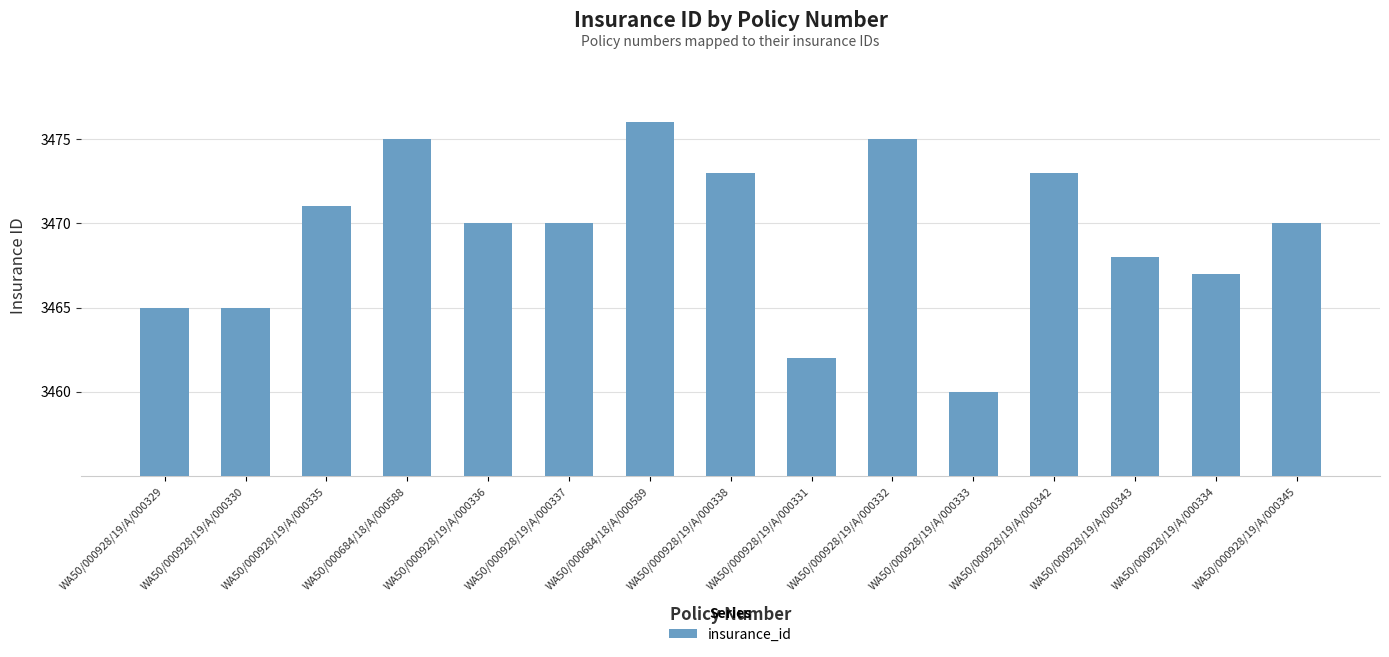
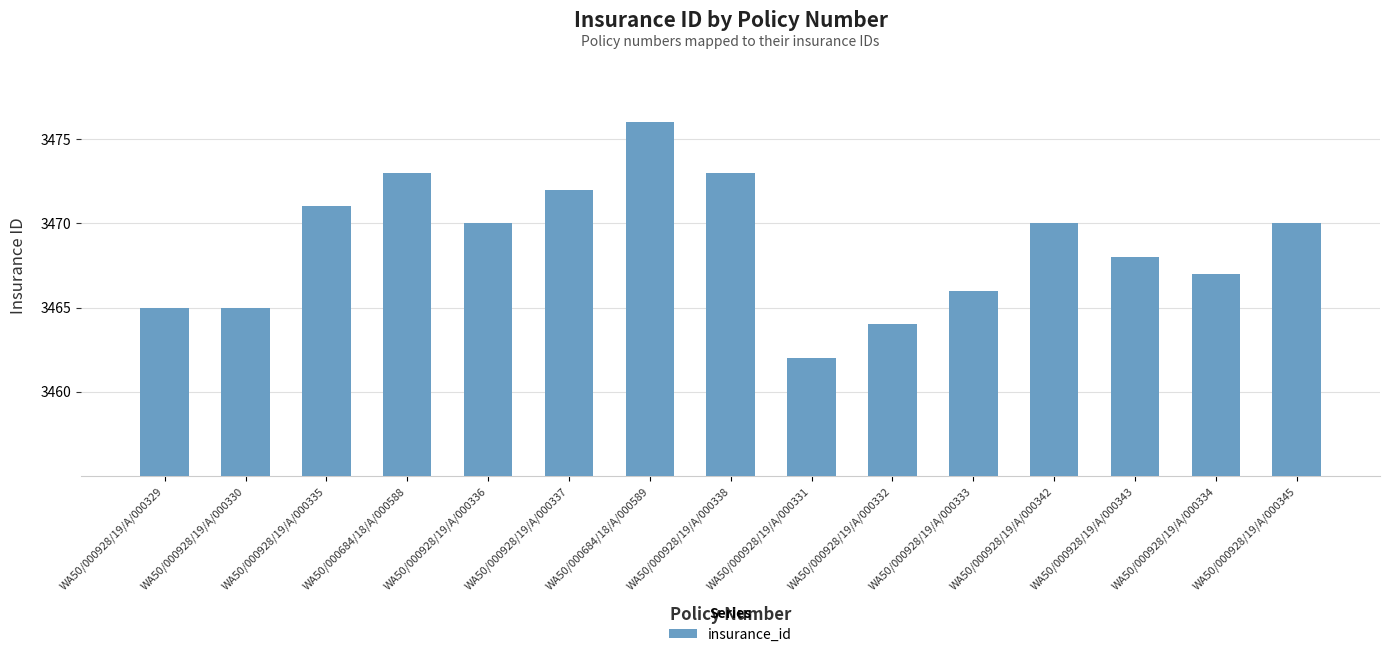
  {
    "WA50/000928/19/A/000329": 3465,
    "WA50/000928/19/A/000330": 3465,
    "WA50/000928/19/A/000335": 3471,
-   "WA50/000684/18/A/000588": 3475,
+   "WA50/000684/18/A/000588": 3473,
    "WA50/000928/19/A/000336": 3470,
-   "WA50/000928/19/A/000337": 3470,
+   "WA50/000928/19/A/000337": 3472,
    "WA50/000684/18/A/000589": 3476,
    "WA50/000928/19/A/000338": 3473,
    "WA50/000928/19/A/000331": 3462,
-   "WA50/000928/19/A/000332": 3475,
-   "WA50/000928/19/A/000333": 3460,
-   "WA50/000928/19/A/000342": 3473,
+   "WA50/000928/19/A/000332": 3464,
+   "WA50/000928/19/A/000333": 3466,
+   "WA50/000928/19/A/000342": 3470,
    "WA50/000928/19/A/000343": 3468,
    "WA50/000928/19/A/000334": 3467,
    "WA50/000928/19/A/000345": 3470
  }
